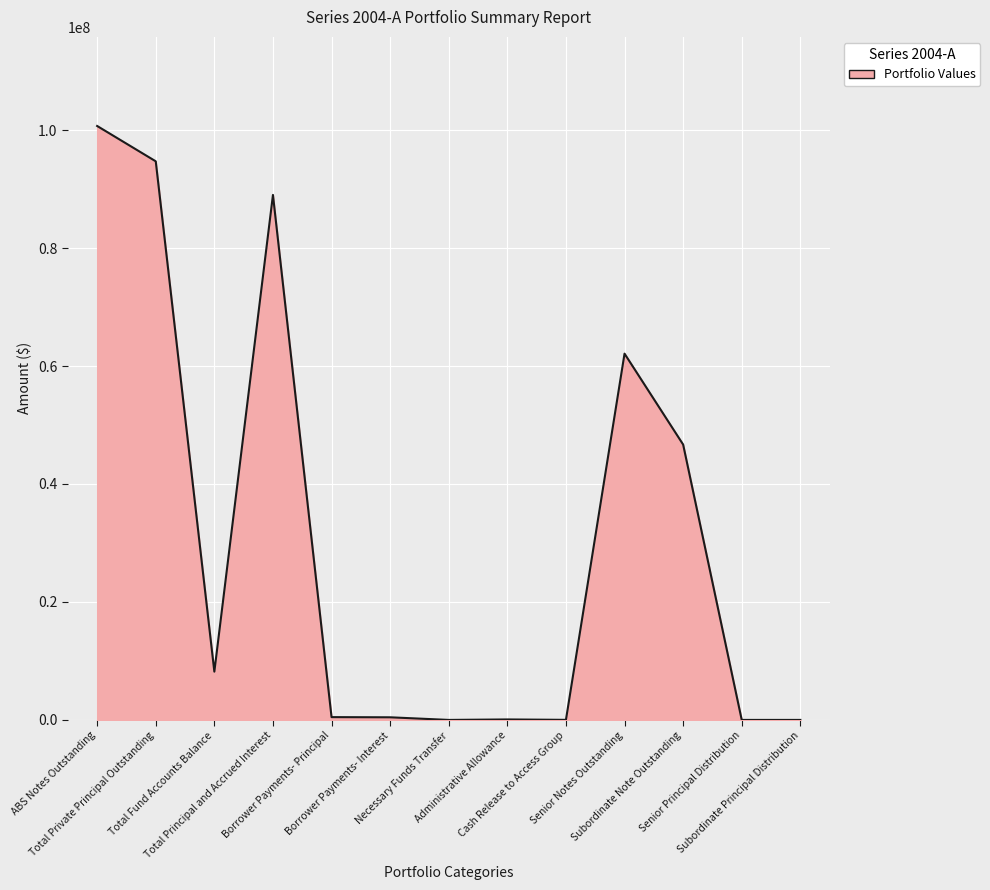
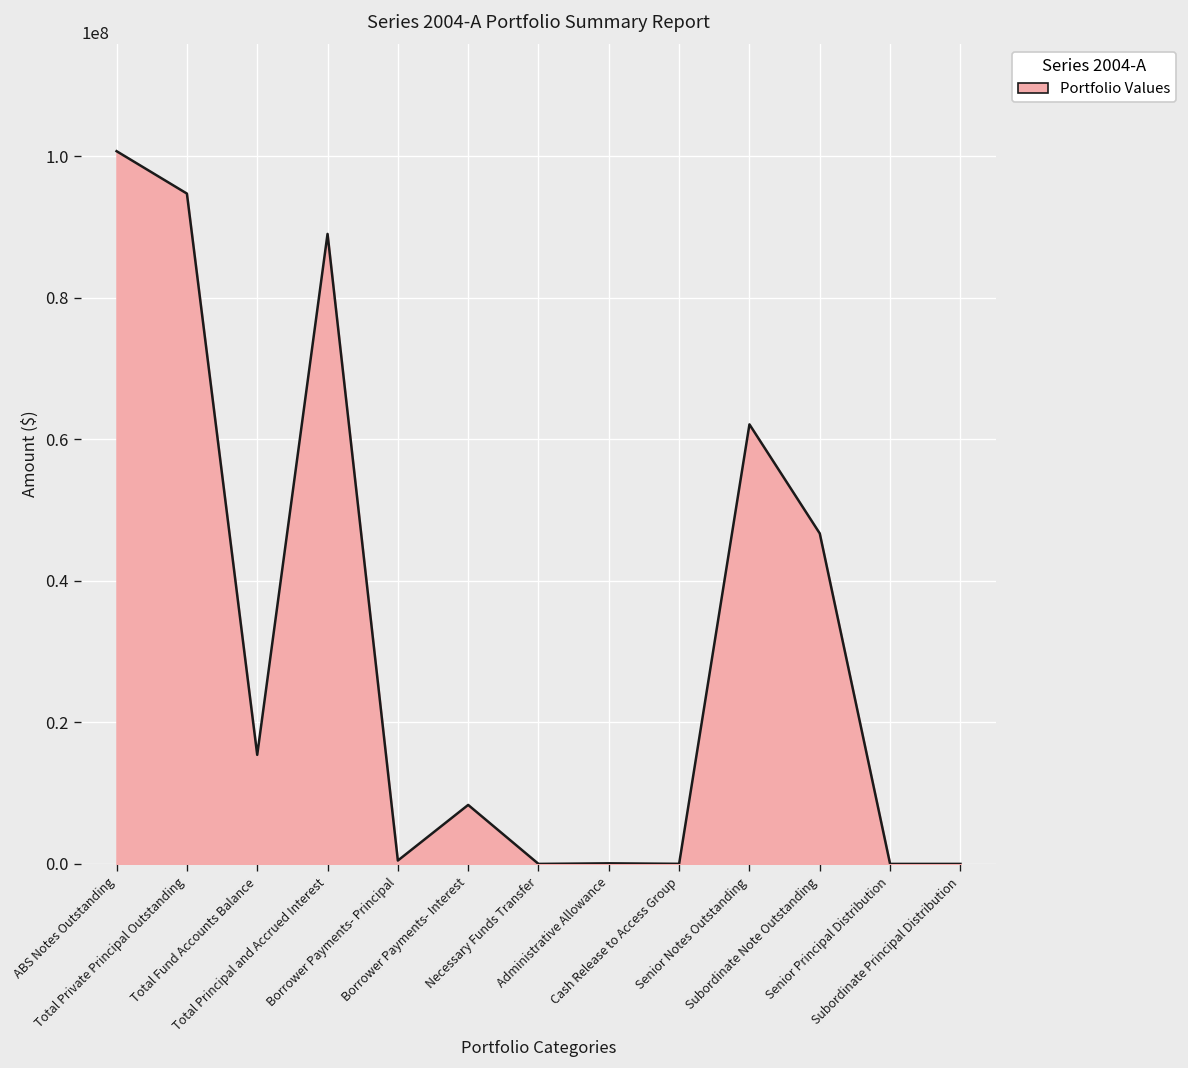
  {
    "ABS Notes Outstanding": 101000000,
    "Total Private Principal Outstanding": 95000000,
-   "Total Fund Accounts Balance": 8000000,
+   "Total Fund Accounts Balance": 15000000,
    "Total Principal and Accrued Interest": 89000000,
    "Borrower Payments- Principal": 0,
-   "Borrower Payments- Interest": 0,
+   "Borrower Payments- Interest": 8000000,
    "Necessary Funds Transfer": 0,
    "Administrative Allowance": 0,
    "Cash Release to Access Group": 0,
    "Senior Notes Outstanding": 62000000,
    "Subordinate Note Outstanding": 47000000,
    "Senior Principal Distribution": 0,
    "Subordinate Principal Distribution": 0
  }
